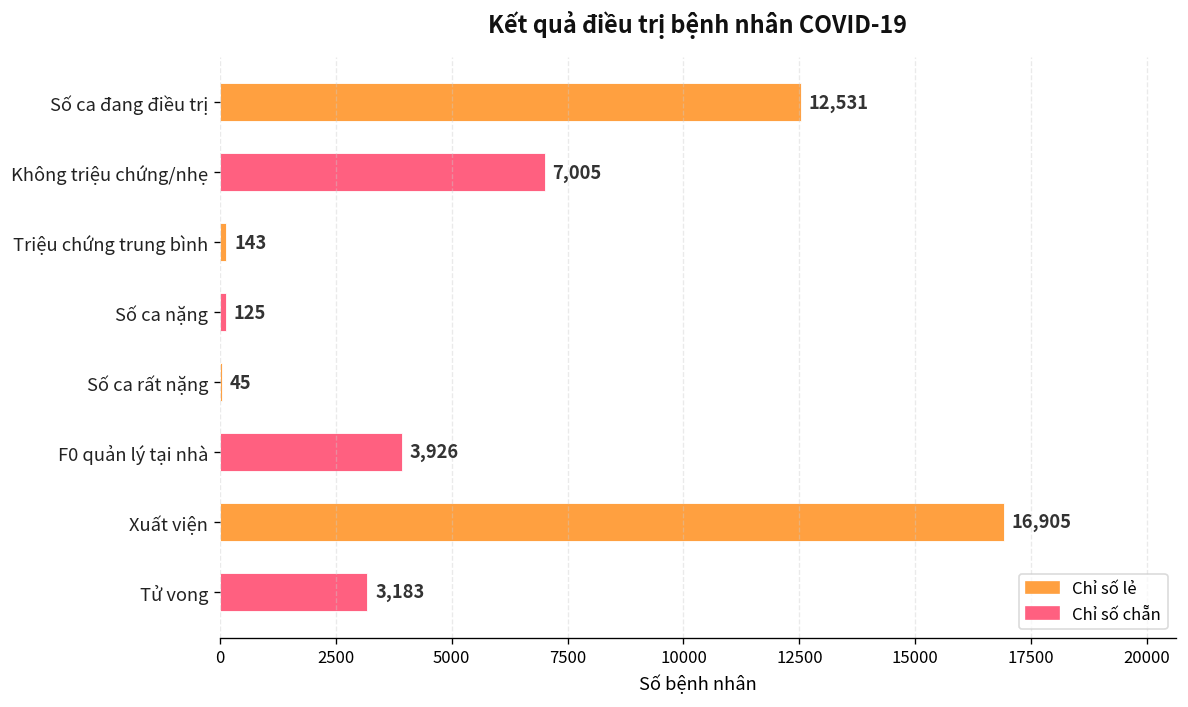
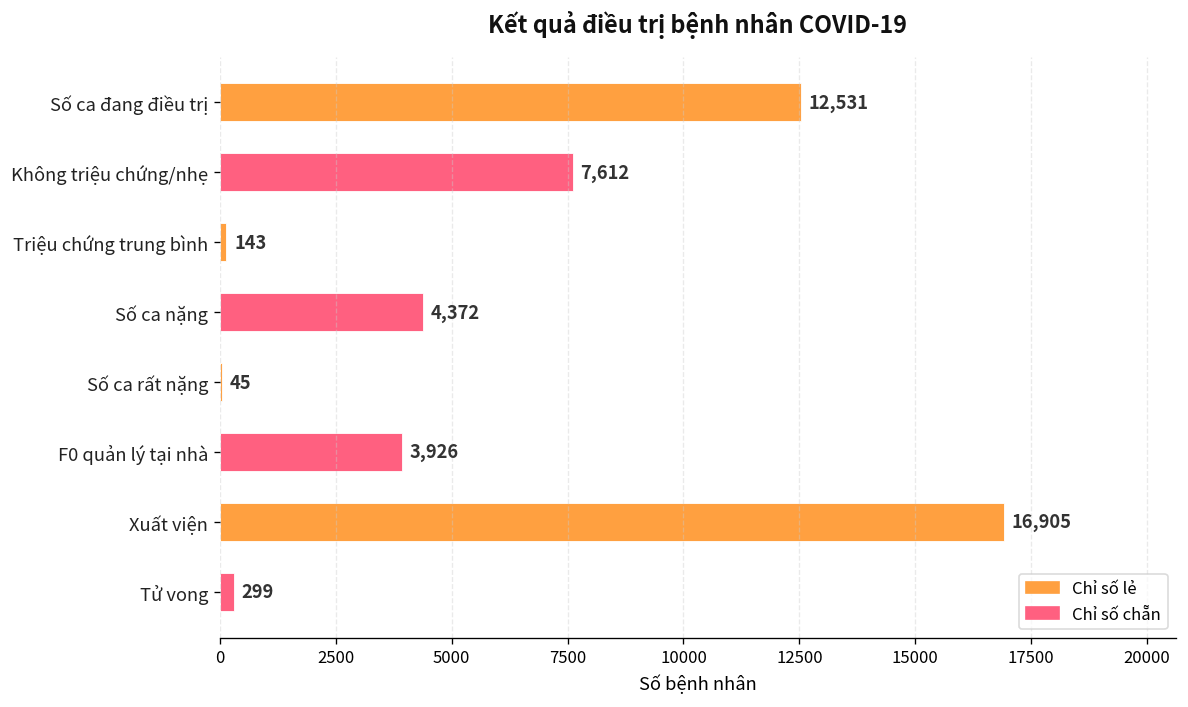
  {
    "Số ca đang điều trị": "12,531",
-   "Không triệu chứng/nhẹ": "7,005",
+   "Không triệu chứng/nhẹ": "7,612",
    "Triệu chứng trung bình": "143",
-   "Số ca nặng": "125",
+   "Số ca nặng": "4,372",
    "Số ca rất nặng": "45",
    "F0 quản lý tại nhà": "3,926",
    "Xuất viện": "16,905",
-   "Tử vong": "3,183"
+   "Tử vong": "299"
  }
